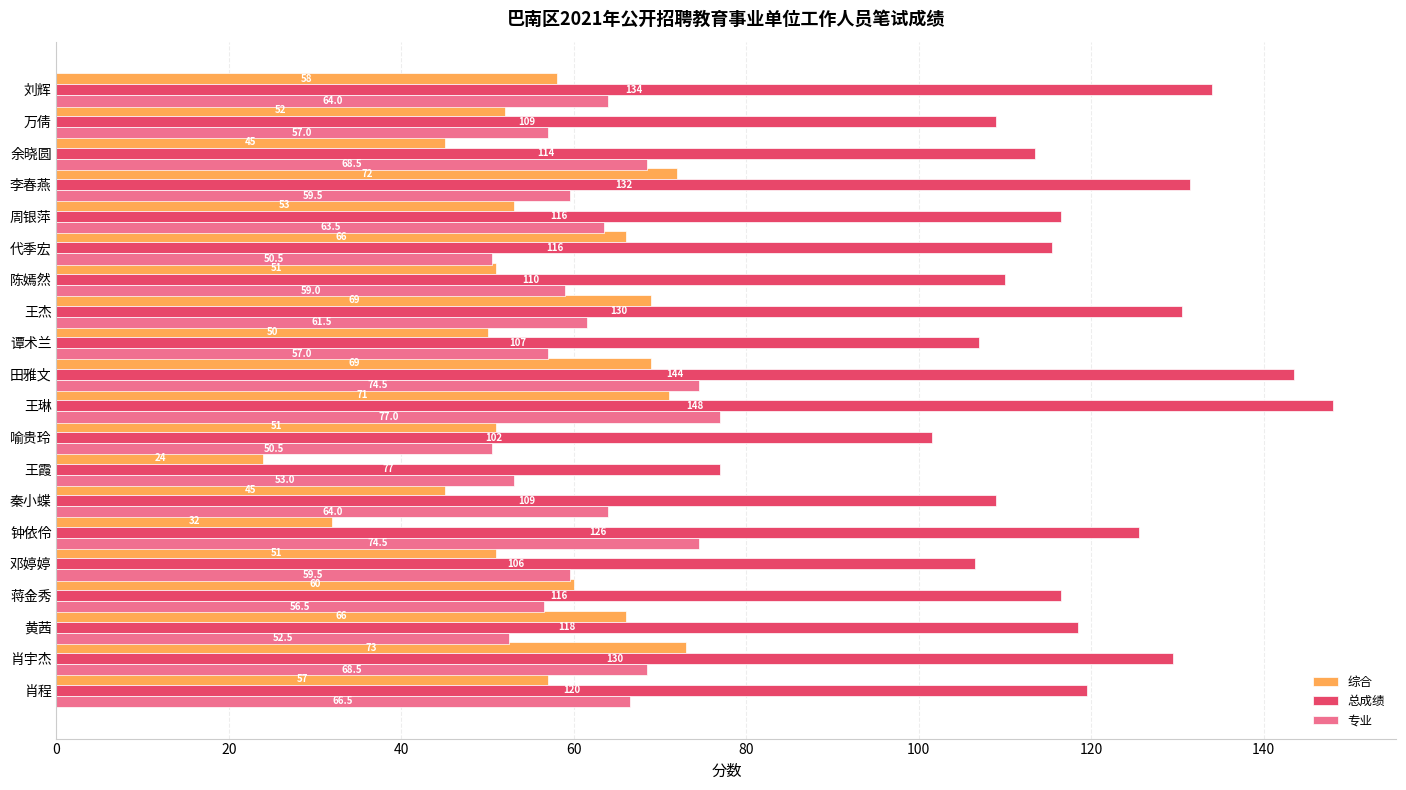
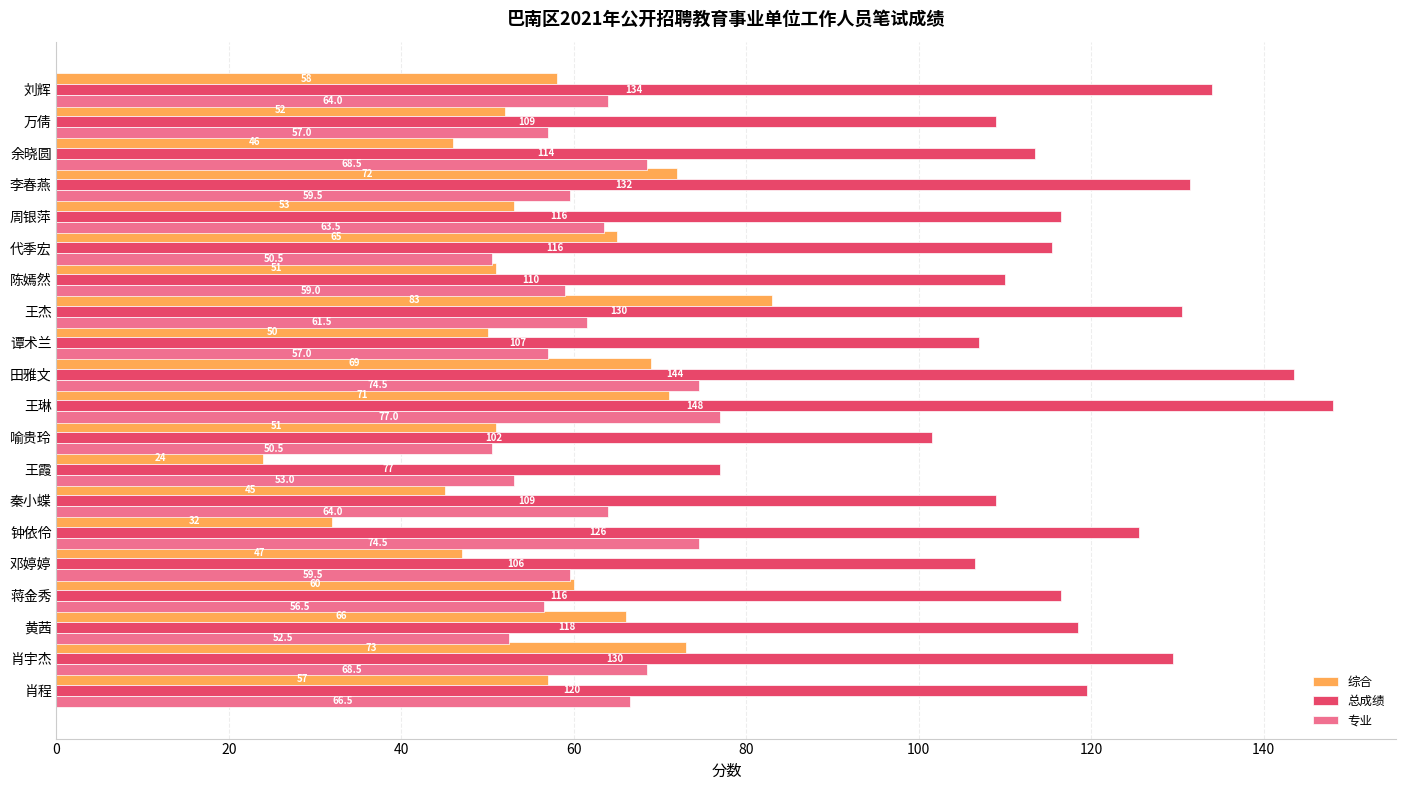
  {
    "综合": {
      "刘辉": 58,
      "万倩": 52,
-     "余晓圆": 45,
+     "余晓圆": 46,
      "李春燕": 72,
      "周银萍": 53,
-     "代季宏": 66,
+     "代季宏": 65,
      "陈嫣然": 51,
-     "王杰": 69,
+     "王杰": 83,
      "谭术兰": 50,
      "田雅文": 69,
      "王琳": 71,
      "喻贵玲": 51,
      "王霞": 24,
      "秦小蝶": 45,
      "钟依伶": 32,
-     "邓婷婷": 51,
+     "邓婷婷": 47,
      "蒋金秀": 60,
      "黄茜": 66,
      "肖宇杰": 73,
      "肖程": 57
    }
  }
